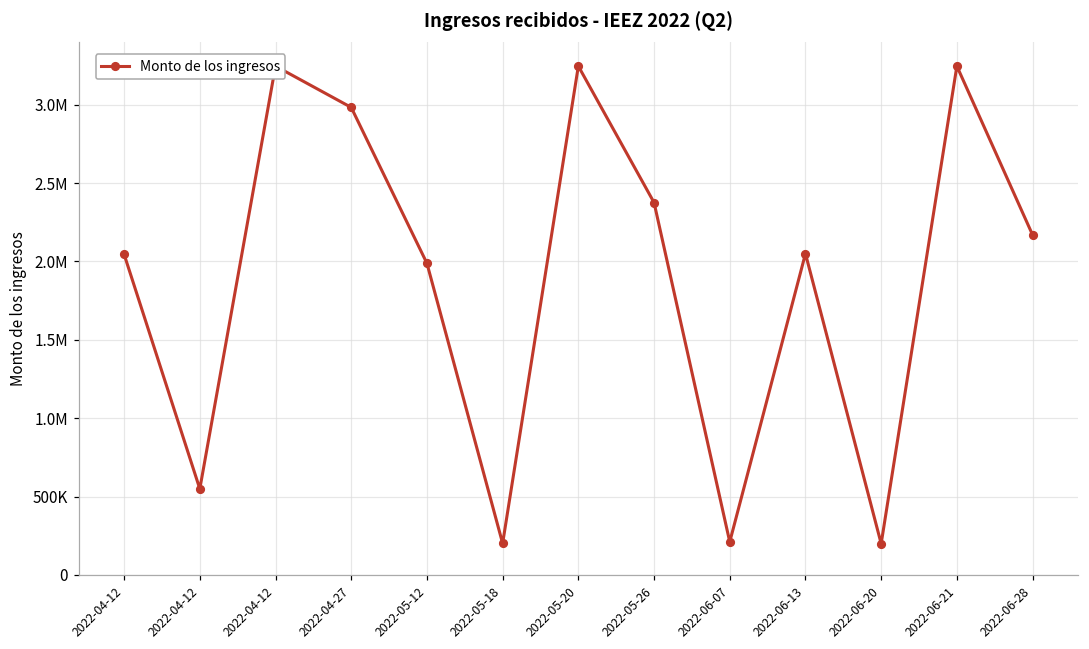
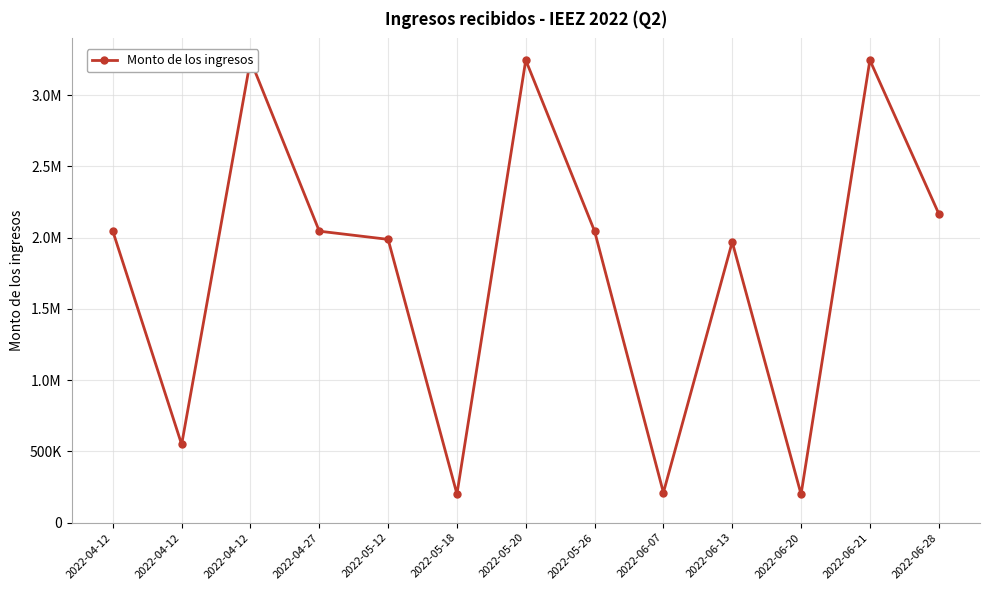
  {
-   "2022-04-27": 2980000,
+   "2022-04-27": 2050000,
    "2022-05-12": 1990000,
    "2022-05-18": 200000,
    "2022-05-20": 3250000,
-   "2022-05-26": 2380000,
+   "2022-05-26": 2050000,
    "2022-06-07": 210000,
-   "2022-06-13": 2050000,
+   "2022-06-13": 1970000,
    "2022-06-20": 200000,
    "2022-06-21": 3250000,
    "2022-06-28": 2170000
  }
